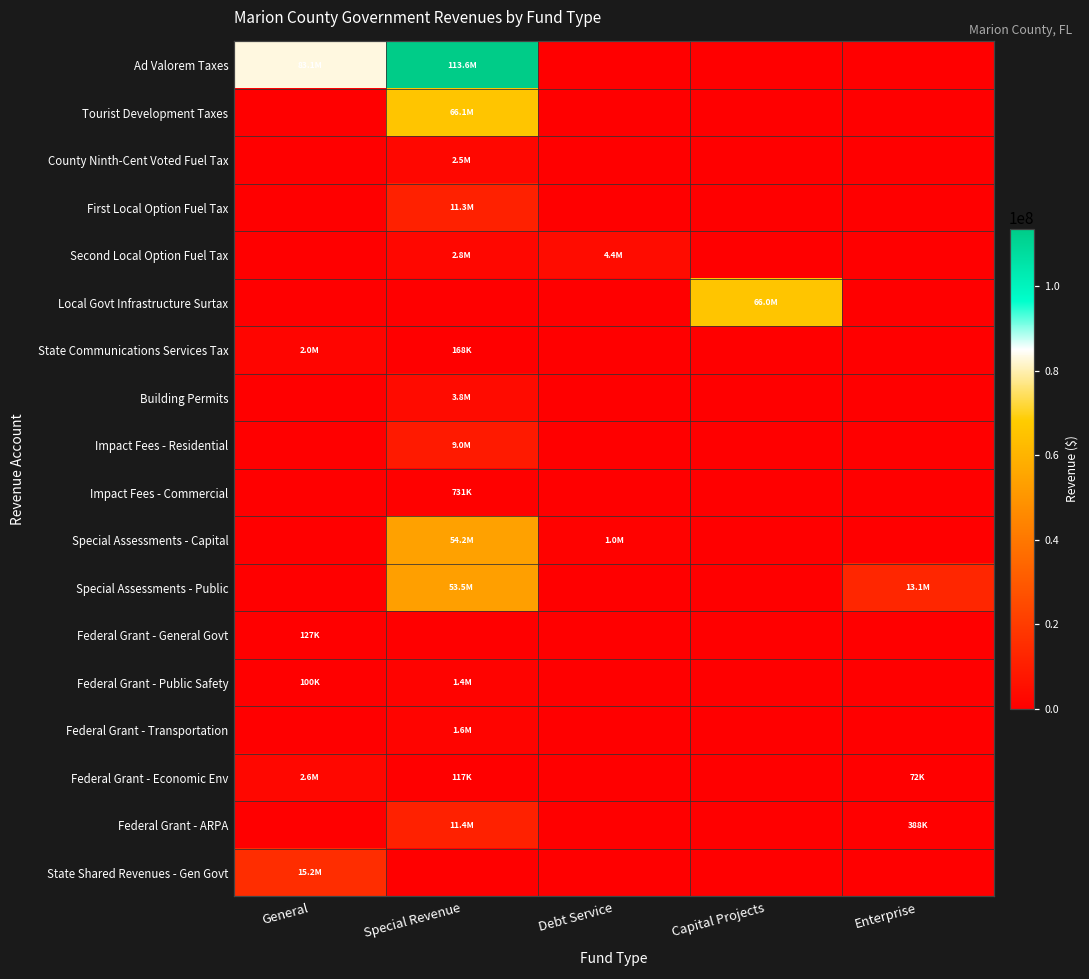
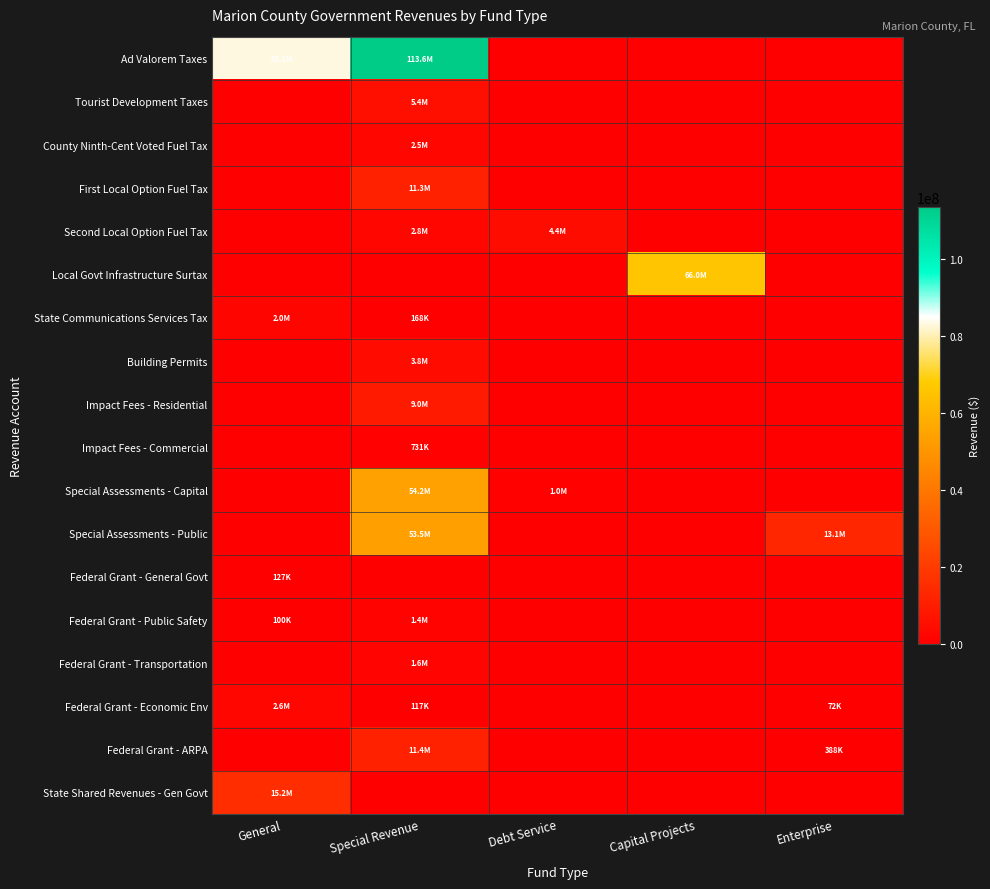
  {
    "Ad Valorem Taxes": {
      "Special Revenue": "113.6M"
    },
    "Tourist Development Taxes": {
-     "Special Revenue": "66.1M"
+     "Special Revenue": "5.4M"
    },
    "County Ninth-Cent Voted Fuel Tax": {
      "Special Revenue": "2.5M"
    },
    "First Local Option Fuel Tax": {
      "Special Revenue": "11.3M"
    },
    "Second Local Option Fuel Tax": {
      "Special Revenue": "2.8M",
      "Debt Service": "4.4M"
    },
    "Local Govt Infrastructure Surtax": {
      "Capital Projects": "66.0M"
    },
    "State Communications Services Tax": {
      "General": "2.0M",
      "Special Revenue": "168K"
    },
    "Building Permits": {
      "Special Revenue": "3.8M"
    },
    "Impact Fees - Residential": {
      "Special Revenue": "9.0M"
    },
    "Impact Fees - Commercial": {
      "Special Revenue": "731K"
    },
    "Special Assessments - Capital": {
      "Special Revenue": "54.2M",
      "Debt Service": "1.0M"
    },
    "Special Assessments - Public": {
      "Special Revenue": "53.5M",
      "Enterprise": "13.1M"
    },
    "Federal Grant - General Govt": {
      "General": "127K"
    },
    "Federal Grant - Public Safety": {
      "General": "100K",
      "Special Revenue": "1.4M"
    },
    "Federal Grant - Transportation": {
      "Special Revenue": "1.6M"
    },
    "Federal Grant - Economic Env": {
      "General": "2.6M",
      "Special Revenue": "117K",
      "Enterprise": "72K"
    },
    "Federal Grant - ARPA": {
      "Special Revenue": "11.4M",
      "Enterprise": "388K"
    },
    "State Shared Revenues - Gen Govt": {
      "General": "15.2M"
    }
  }
